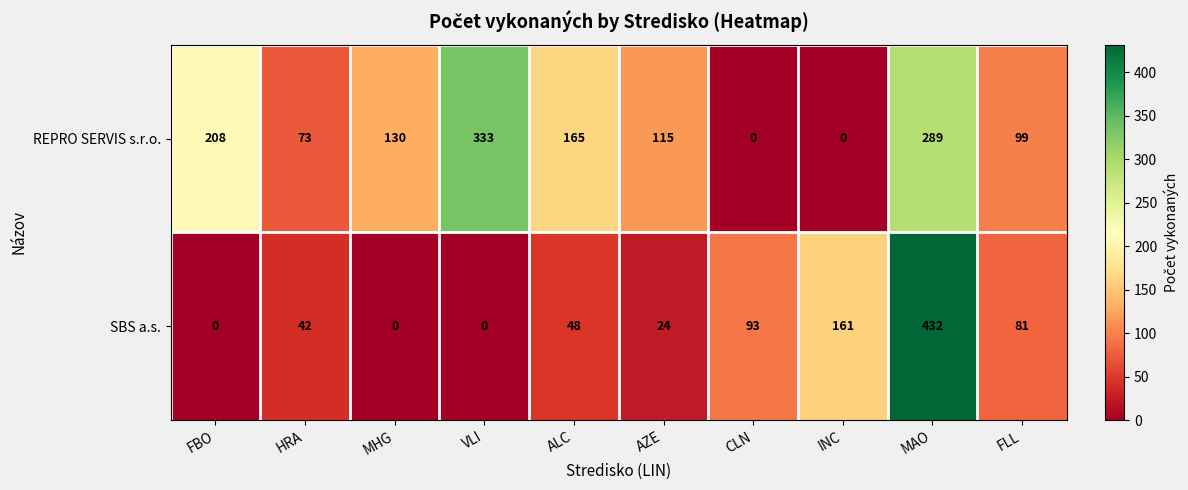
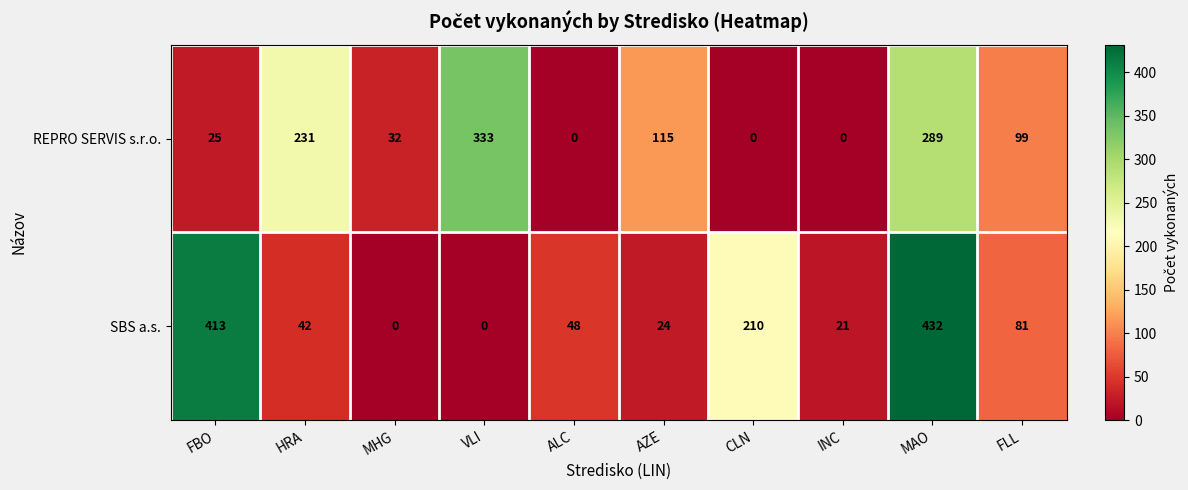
  {
    "REPRO SERVIS s.r.o.": {
-     "FBO": 208,
-     "HRA": 73,
-     "MHG": 130,
+     "FBO": 25,
+     "HRA": 231,
+     "MHG": 32,
      "VLI": 333,
-     "ALC": 165,
+     "ALC": 0,
      "AZE": 115,
      "CLN": 0,
      "INC": 0,
      "MAO": 289,
      "FLL": 99
    },
    "SBS a.s.": {
-     "FBO": 0,
+     "FBO": 413,
      "HRA": 42,
      "MHG": 0,
      "VLI": 0,
      "ALC": 48,
      "AZE": 24,
-     "CLN": 93,
-     "INC": 161,
+     "CLN": 210,
+     "INC": 21,
      "MAO": 432,
      "FLL": 81
    }
  }
